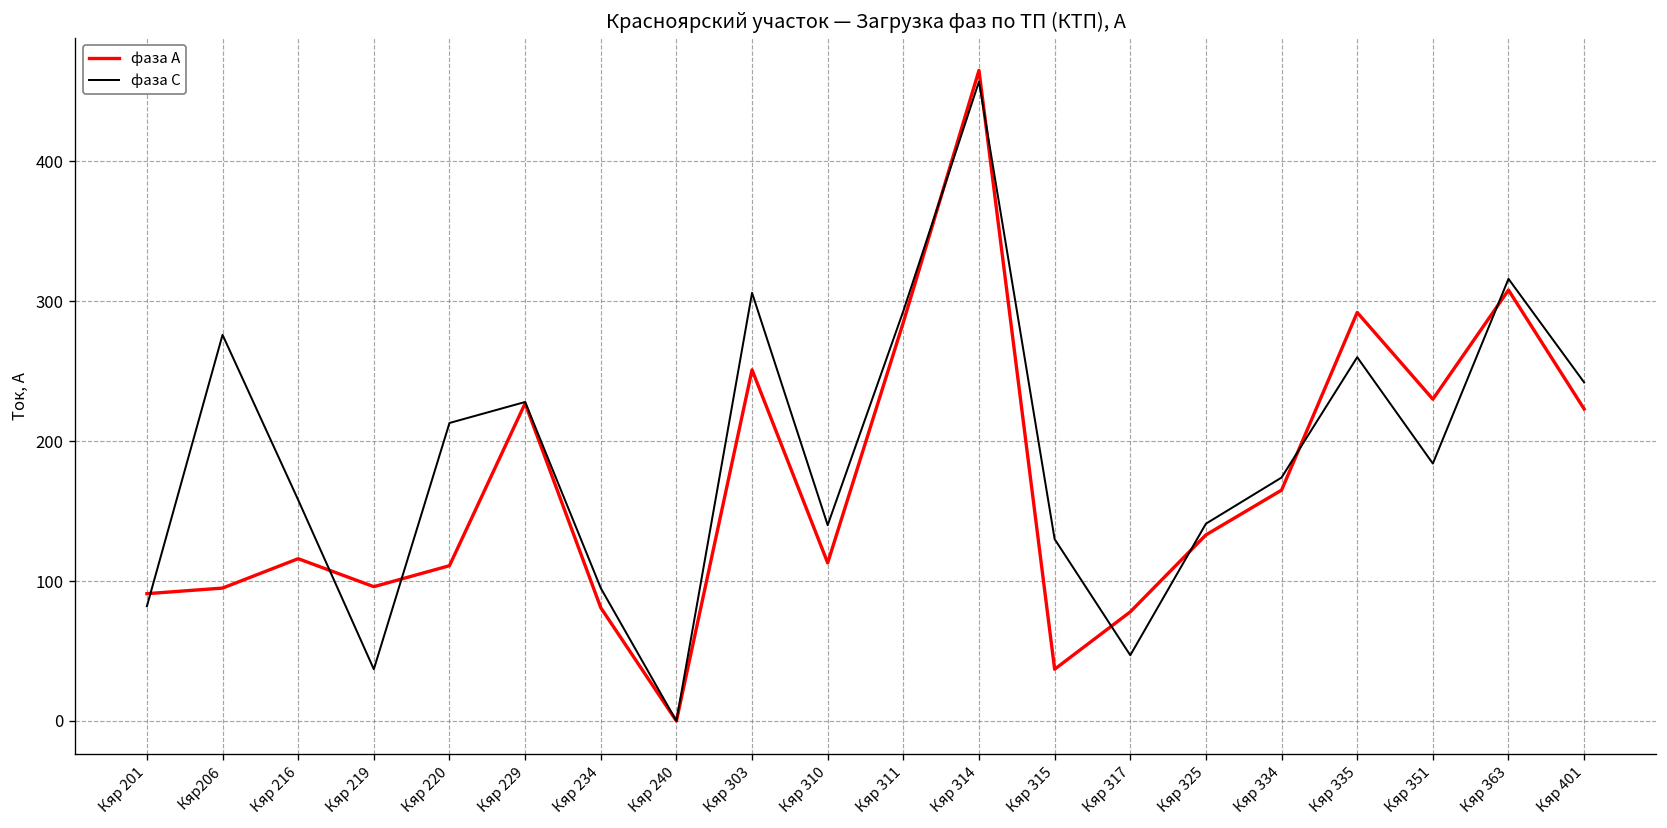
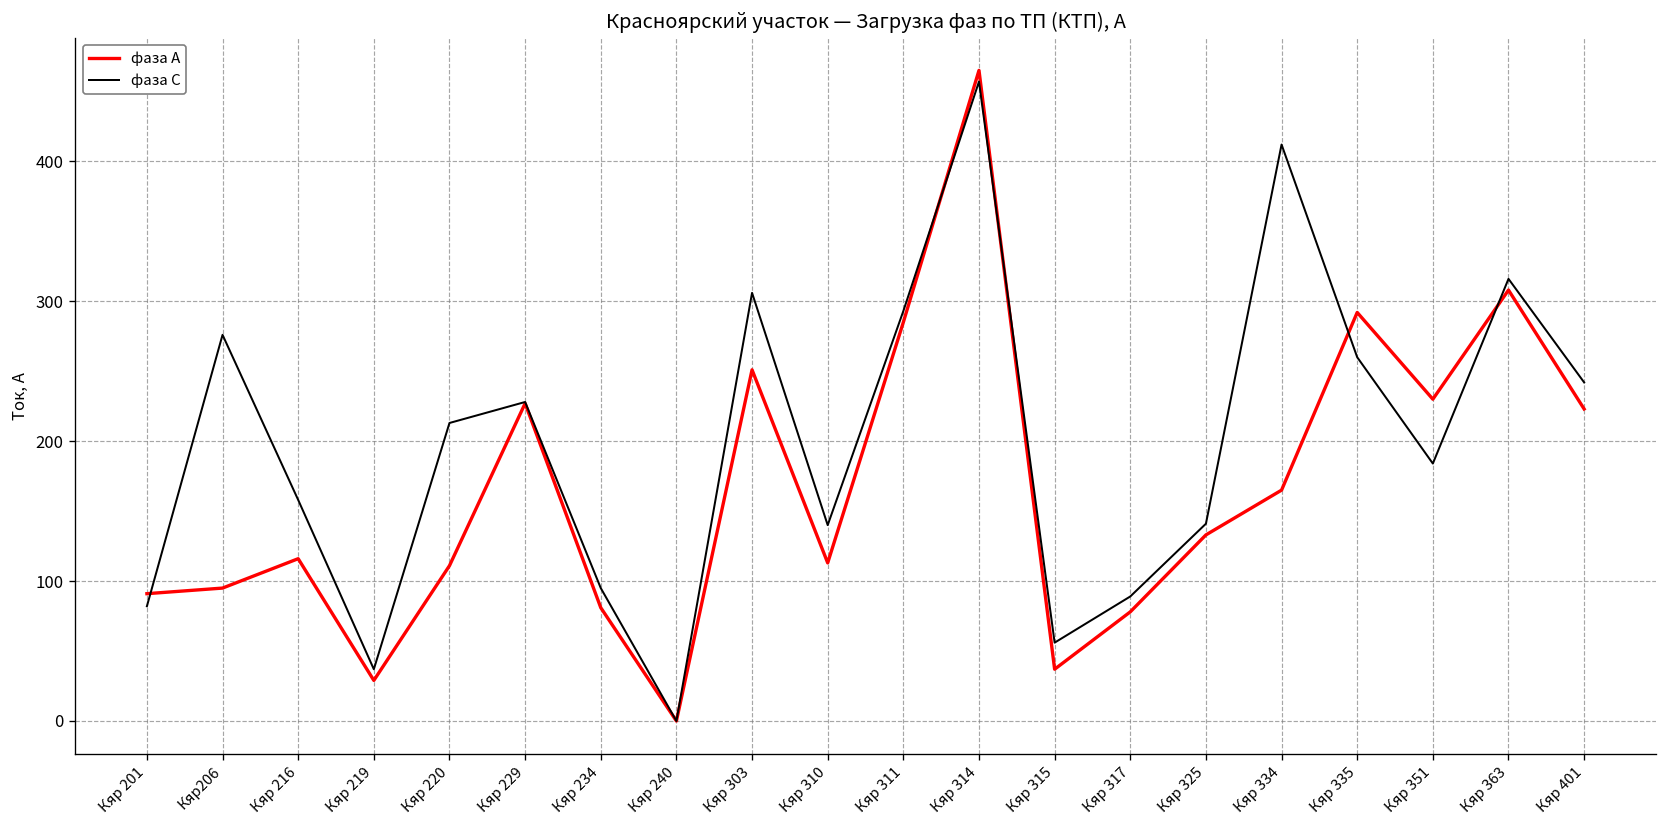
  {
    "фаза А": {
      "Кяр 201": 91,
      "Кяр206": 95,
      "Кяр 216": 116,
-     "Кяр 219": 96,
+     "Кяр 219": 29,
      "Кяр 220": 111,
      "Кяр 234": 81,
      "Кяр 303": 251,
      "Кяр 310": 113,
      "Кяр 311": 285,
      "Кяр 314": 465,
      "Кяр 315": 37,
      "Кяр 317": 78,
      "Кяр 325": 133,
      "Кяр 334": 165,
      "Кяр 335": 292,
      "Кяр 351": 230,
      "Кяр 363": 308,
      "Кяр 401": 223
    },
    "фаза С": {
      "Кяр 201": 82,
      "Кяр206": 276,
      "Кяр 216": 158,
      "Кяр 219": 37,
      "Кяр 220": 213,
      "Кяр 234": 95,
      "Кяр 303": 306,
      "Кяр 310": 140,
      "Кяр 311": 293,
      "Кяр 314": 457,
-     "Кяр 315": 130,
-     "Кяр 317": 47,
+     "Кяр 315": 56,
+     "Кяр 317": 89,
      "Кяр 325": 141,
-     "Кяр 334": 174,
+     "Кяр 334": 412,
      "Кяр 335": 260,
      "Кяр 351": 184,
      "Кяр 363": 316,
      "Кяр 401": 242
    }
  }
